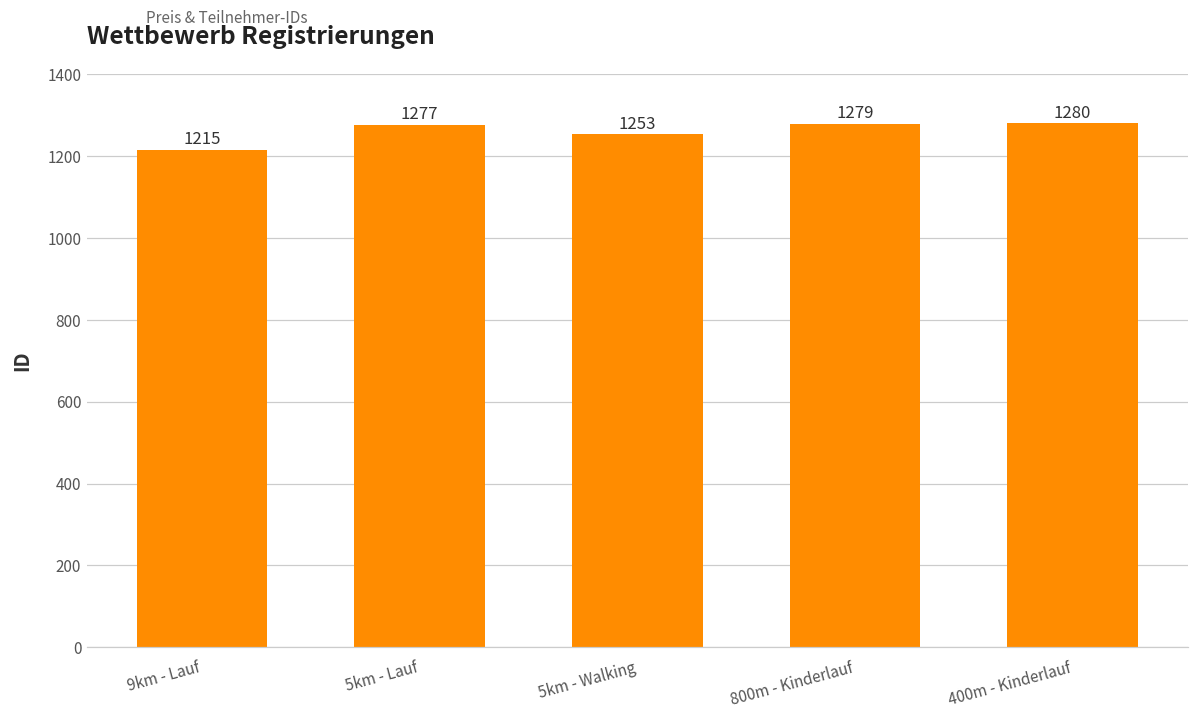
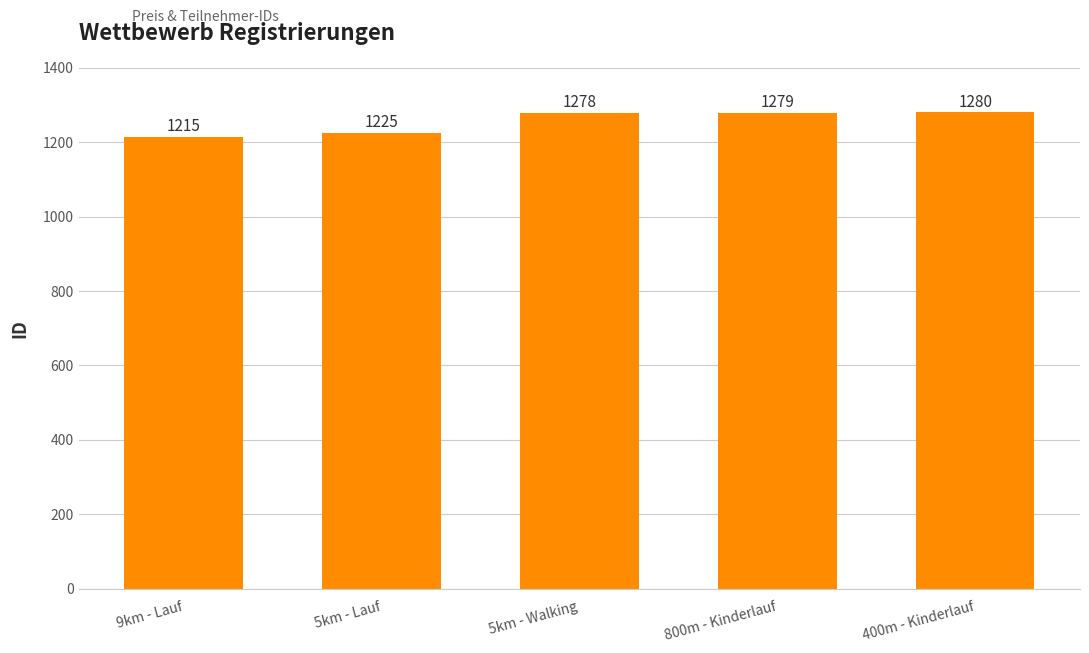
  {
    "9km - Lauf": 1215,
-   "5km - Lauf": 1277,
-   "5km - Walking": 1253,
+   "5km - Lauf": 1225,
+   "5km - Walking": 1278,
    "800m - Kinderlauf": 1279,
    "400m - Kinderlauf": 1280
  }
